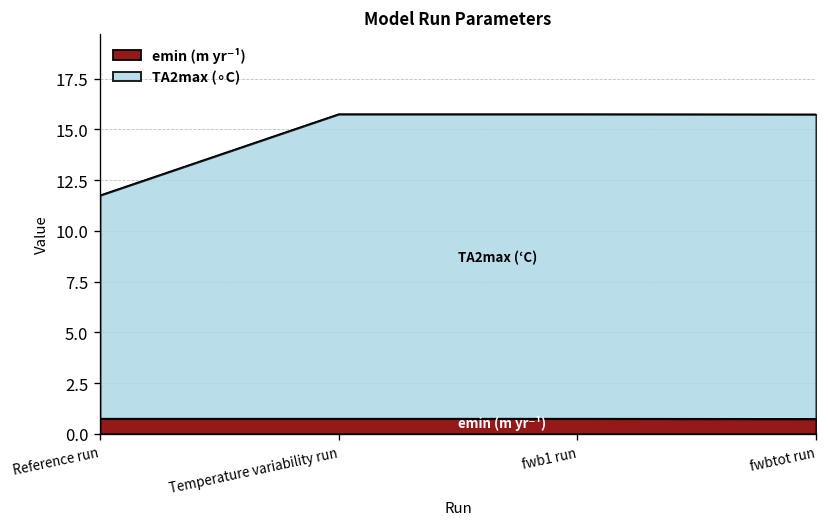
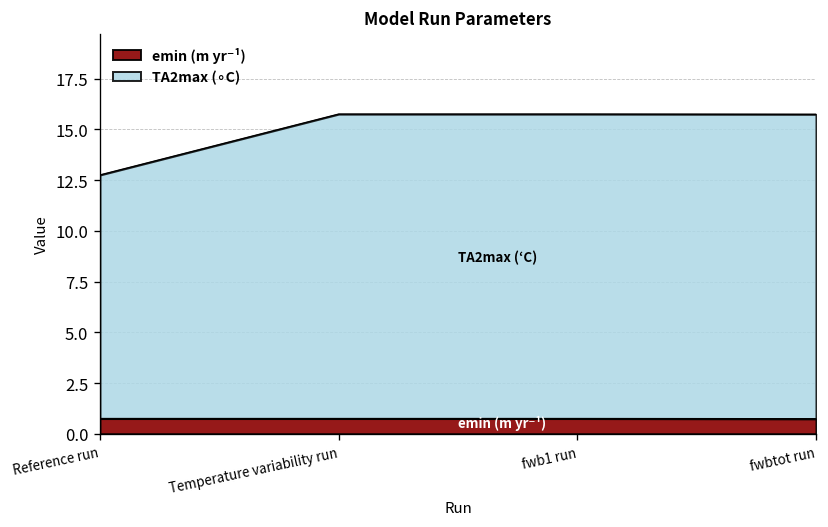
  {
    "emin (m yr⁻¹)": {
      "Reference run": 0.8,
      "Temperature variability run": 0.8,
      "fwb1 run": 0.8,
      "fwbtot run": 0.7
    },
    "TA2max (∘C)": {
-     "Reference run": 11,
+     "Reference run": 12,
      "Temperature variability run": 15,
      "fwb1 run": 15,
      "fwbtot run": 15
    }
  }
